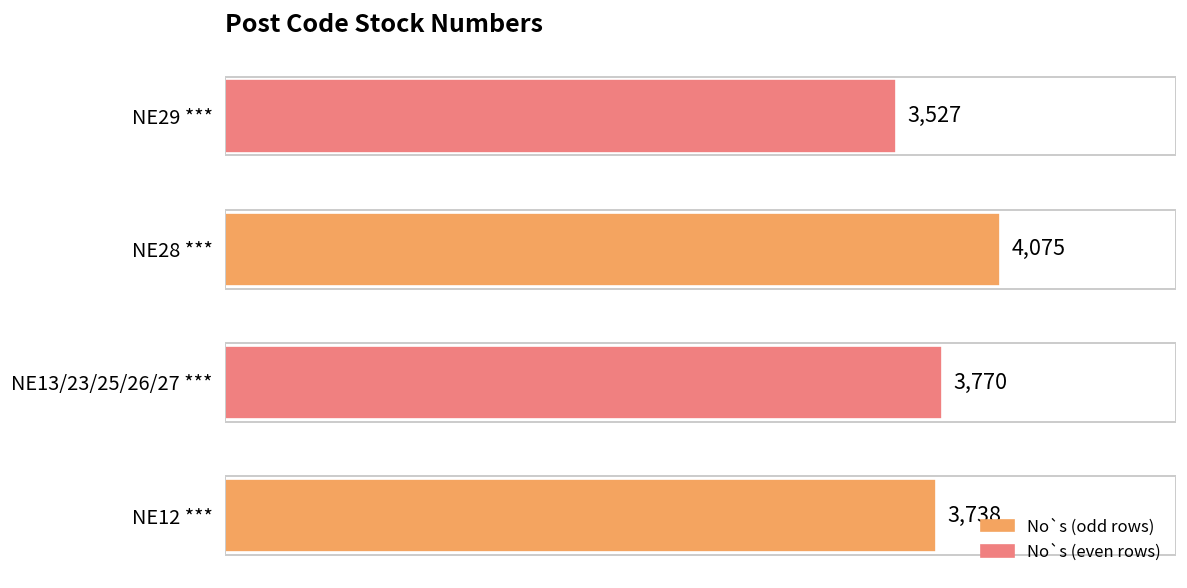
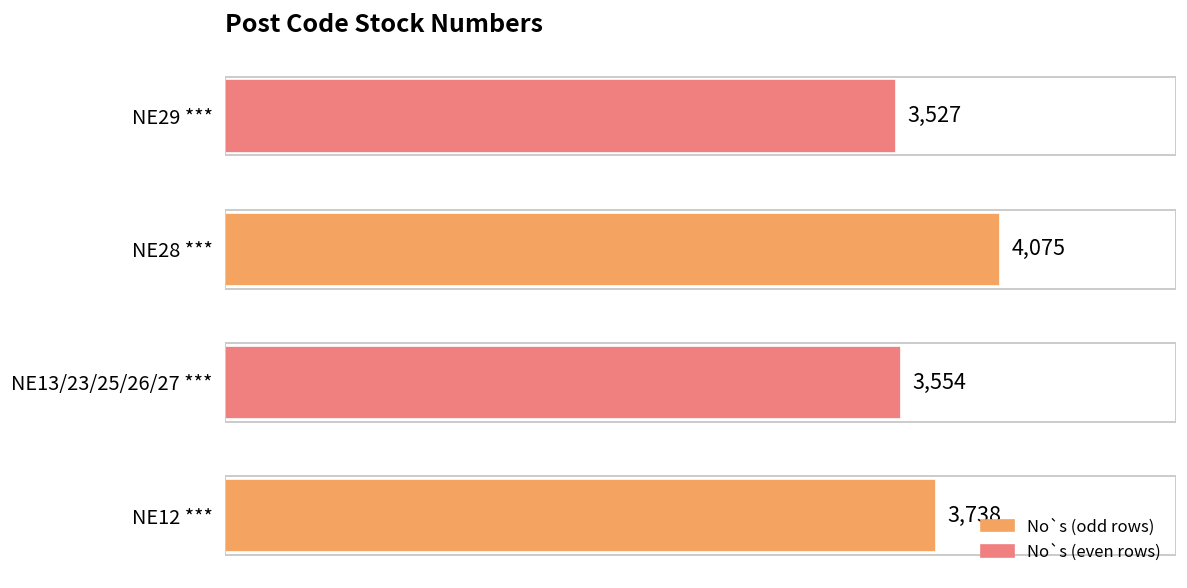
  {
    "NE29 ***": "3,527",
    "NE28 ***": "4,075",
-   "NE13/23/25/26/27 ***": "3,770",
+   "NE13/23/25/26/27 ***": "3,554",
    "NE12 ***": "3,738"
  }
